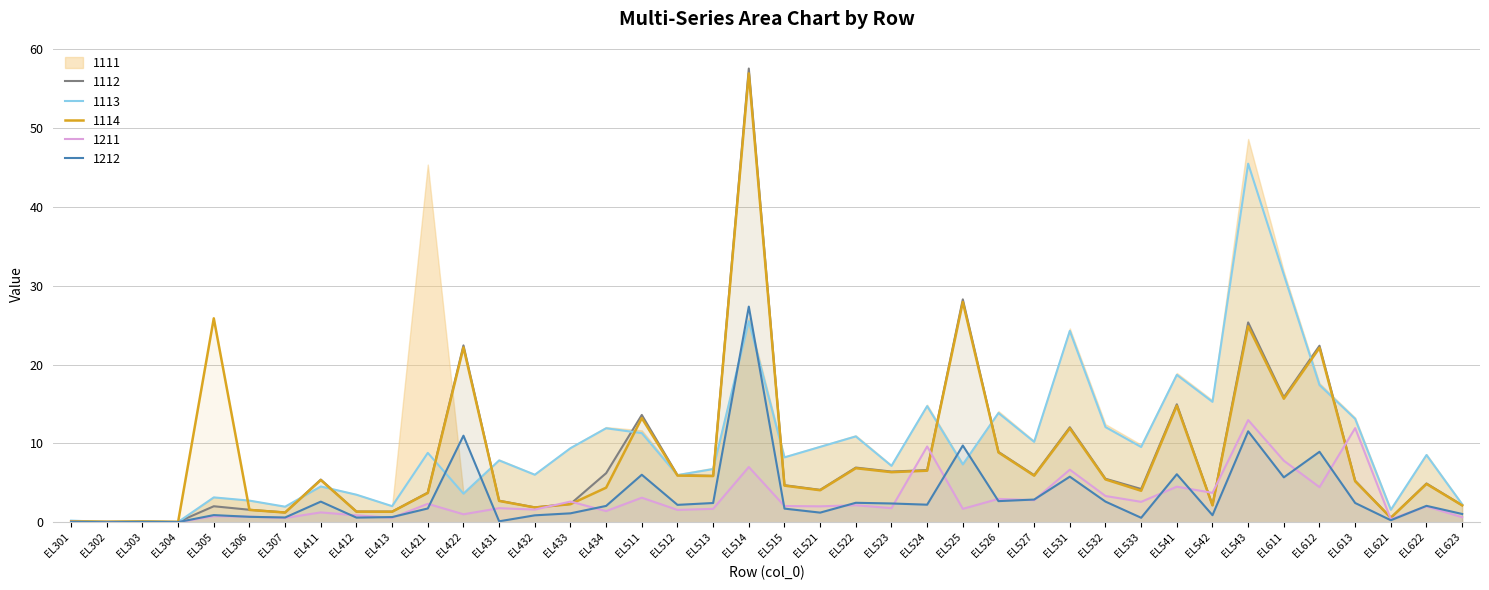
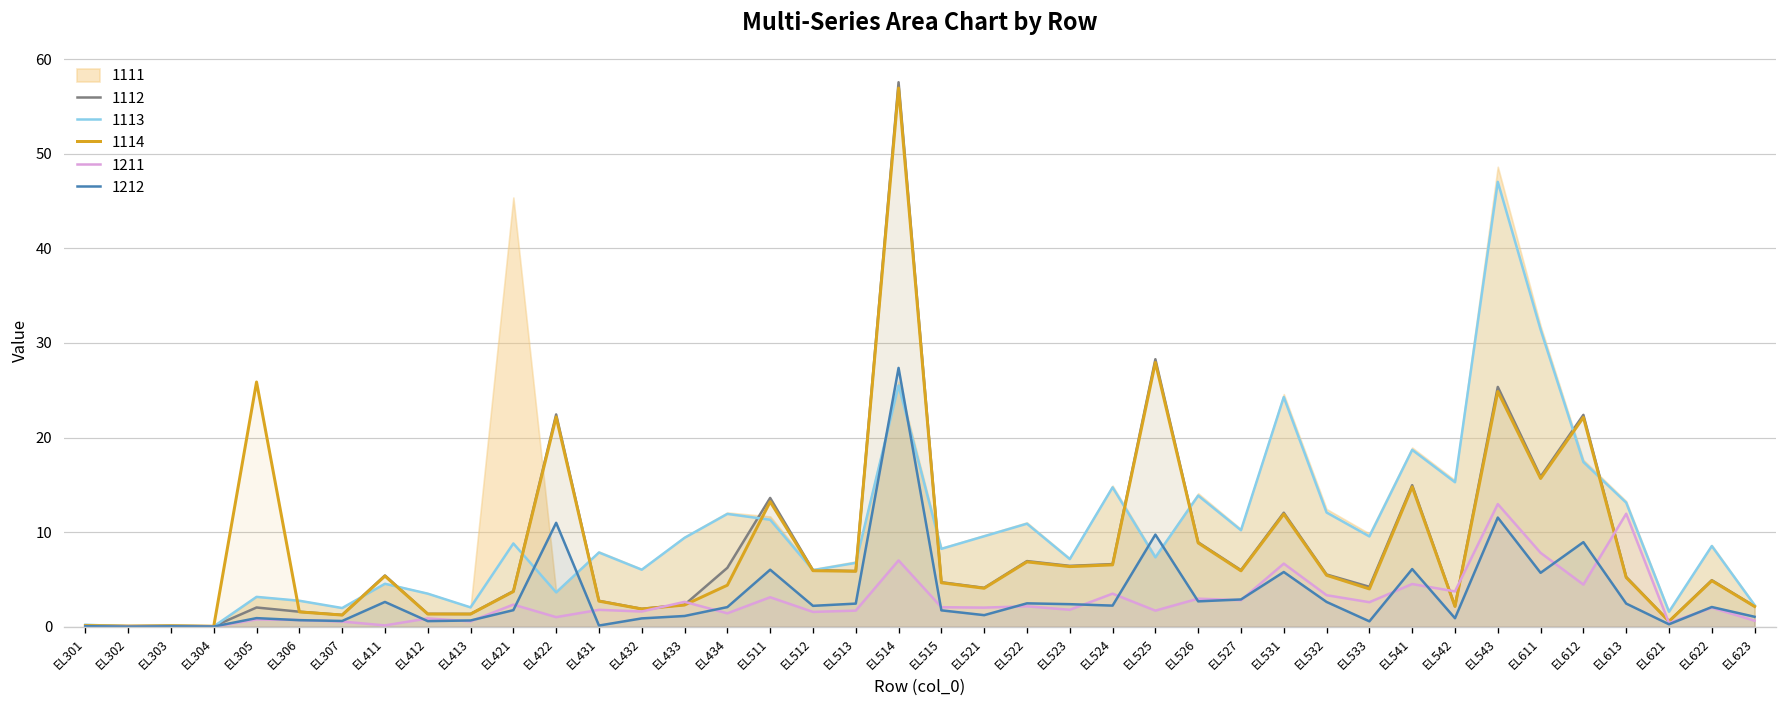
  {
    "1111": {
      "EL421": 45,
      "EL511": 12,
      "EL514": 26,
      "EL532": 12,
      "EL543": 49,
      "EL611": 32
    },
    "1112": {
      "EL305": 2,
      "EL434": 6,
      "EL511": 14,
      "EL514": 58,
      "EL525": 28,
      "EL543": 25
    },
    "1113": {
      "EL421": 9,
      "EL511": 11,
      "EL514": 26,
      "EL532": 12,
-     "EL543": 45,
+     "EL543": 47,
      "EL611": 31
    },
    "1114": {
      "EL305": 26,
      "EL434": 4,
      "EL511": 13,
      "EL514": 57,
      "EL525": 28,
      "EL543": 25
    },
    "1211": {
-     "EL411": 1,
+     "EL411": 0,
      "EL421": 2,
      "EL422": 1,
      "EL431": 2,
      "EL434": 1,
      "EL511": 3,
      "EL512": 2,
      "EL513": 2,
      "EL514": 7,
      "EL515": 2,
      "EL521": 2,
      "EL523": 2,
-     "EL524": 10,
+     "EL524": 4,
      "EL525": 2,
      "EL531": 7,
      "EL532": 3,
      "EL533": 3,
      "EL541": 5,
      "EL542": 4,
      "EL543": 13,
      "EL611": 8,
      "EL612": 4,
      "EL613": 12,
      "EL623": 1
    },
    "1212": {
      "EL411": 3,
      "EL421": 2,
      "EL422": 11,
      "EL431": 0,
      "EL432": 1,
      "EL433": 1,
      "EL434": 2,
      "EL511": 6,
      "EL512": 2,
      "EL513": 2,
      "EL514": 27,
      "EL515": 2,
      "EL521": 1,
      "EL523": 2,
      "EL524": 2,
      "EL525": 10,
      "EL531": 6,
      "EL532": 3,
      "EL533": 1,
      "EL541": 6,
      "EL542": 1,
      "EL543": 12,
      "EL611": 6,
      "EL612": 9,
      "EL613": 2,
      "EL623": 1
    }
  }
